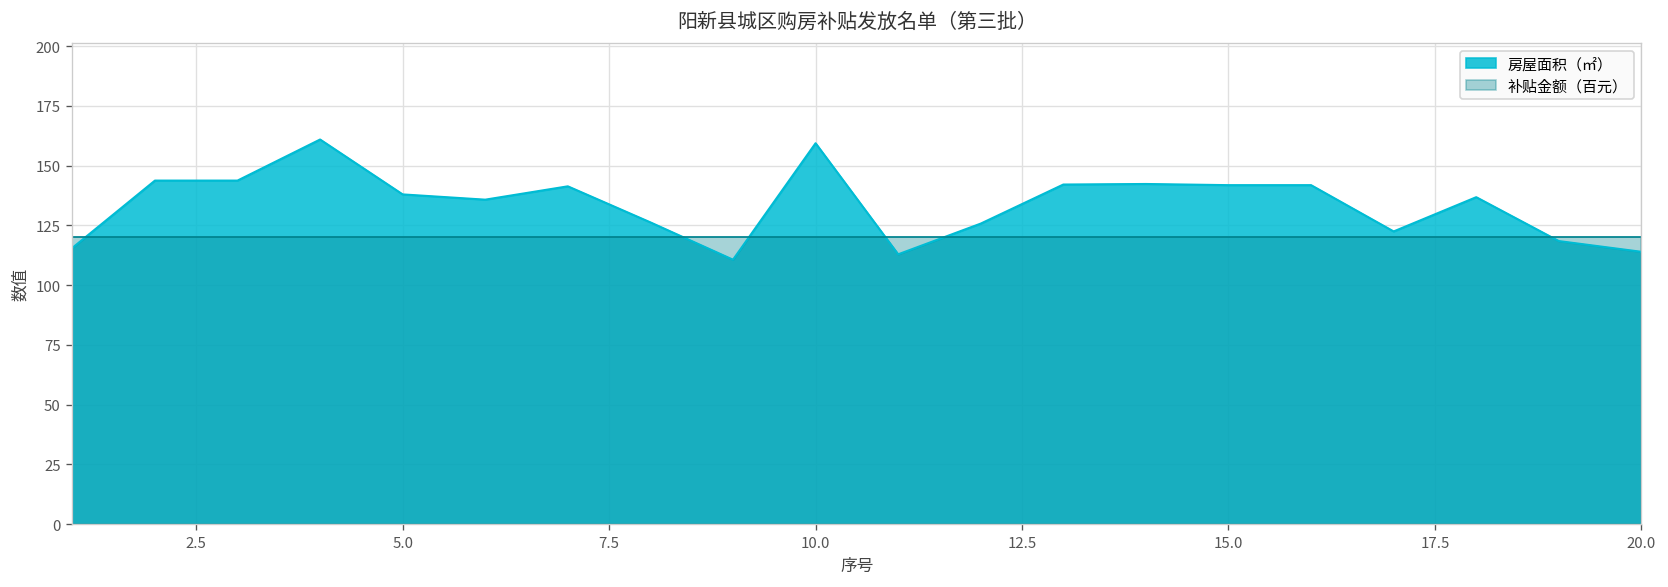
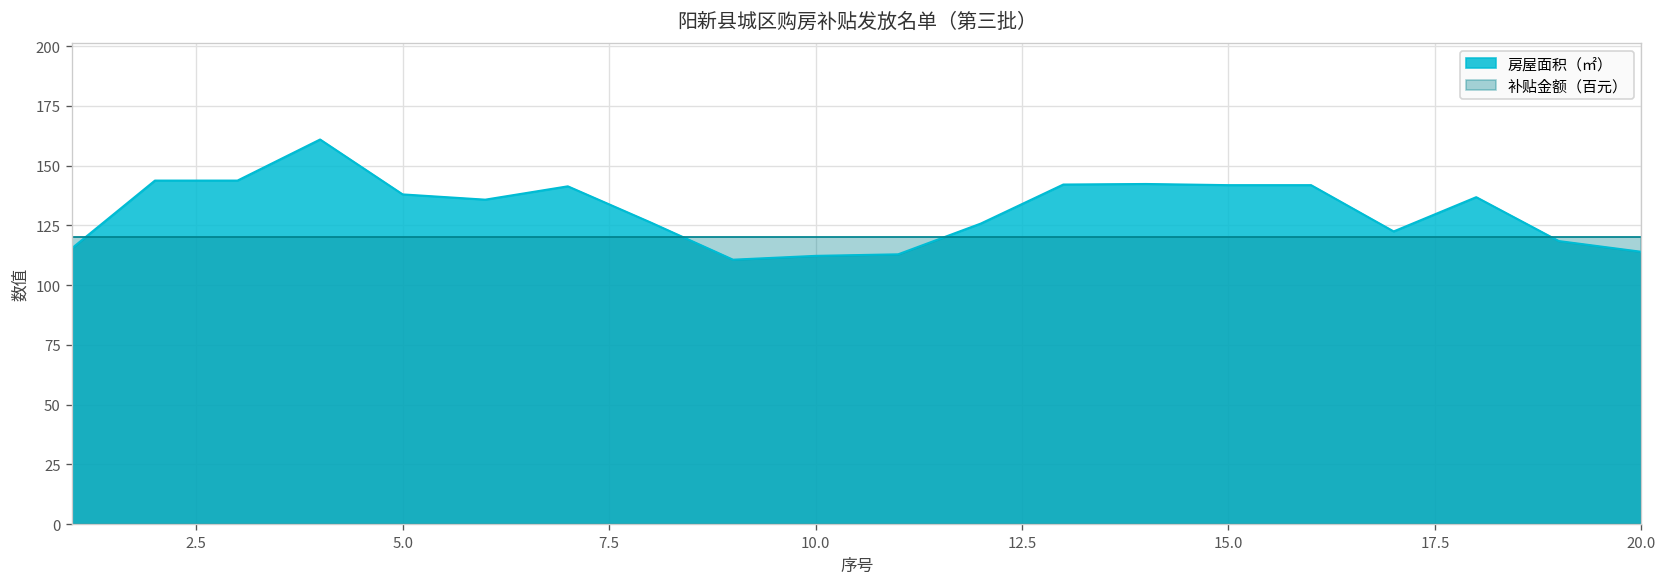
  {
    "房屋面积（㎡）": {
      "5.0": 138,
-     "10.0": 159,
+     "10.0": 112,
      "15.0": 142,
      "20.0": 114
    },
    "补贴金额（百元）": {
      "5.0": 120,
      "10.0": 120,
      "15.0": 120,
      "20.0": 120
    }
  }
